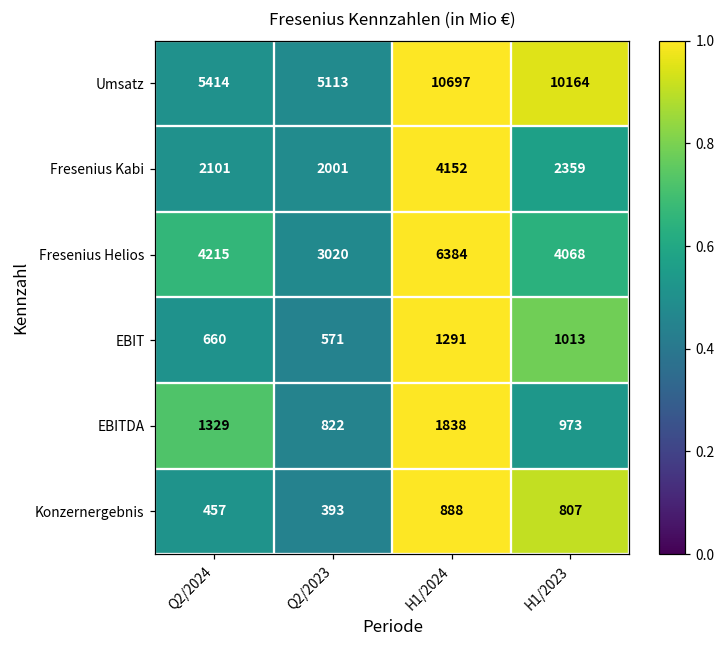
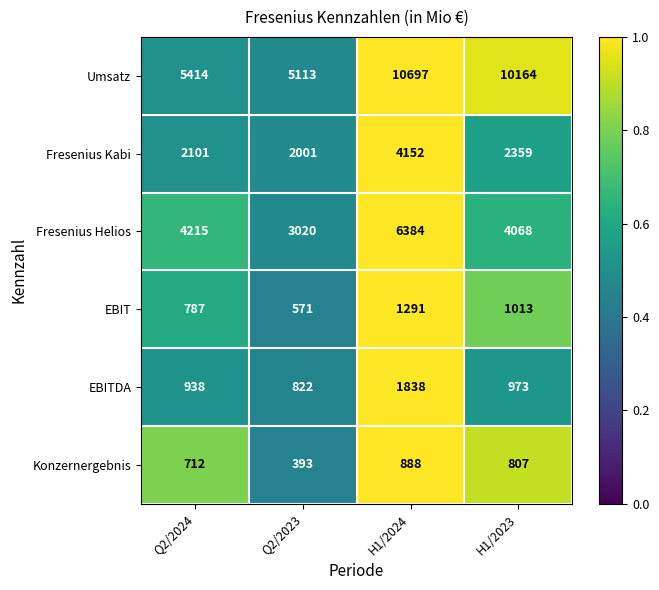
  {
    "Umsatz": {
      "Q2/2024": 5414,
      "Q2/2023": 5113,
      "H1/2024": 10697,
      "H1/2023": 10164
    },
    "Fresenius Kabi": {
      "Q2/2024": 2101,
      "Q2/2023": 2001,
      "H1/2024": 4152,
      "H1/2023": 2359
    },
    "Fresenius Helios": {
      "Q2/2024": 4215,
      "Q2/2023": 3020,
      "H1/2024": 6384,
      "H1/2023": 4068
    },
    "EBIT": {
-     "Q2/2024": 660,
+     "Q2/2024": 787,
      "Q2/2023": 571,
      "H1/2024": 1291,
      "H1/2023": 1013
    },
    "EBITDA": {
-     "Q2/2024": 1329,
+     "Q2/2024": 938,
      "Q2/2023": 822,
      "H1/2024": 1838,
      "H1/2023": 973
    },
    "Konzernergebnis": {
-     "Q2/2024": 457,
+     "Q2/2024": 712,
      "Q2/2023": 393,
      "H1/2024": 888,
      "H1/2023": 807
    }
  }
